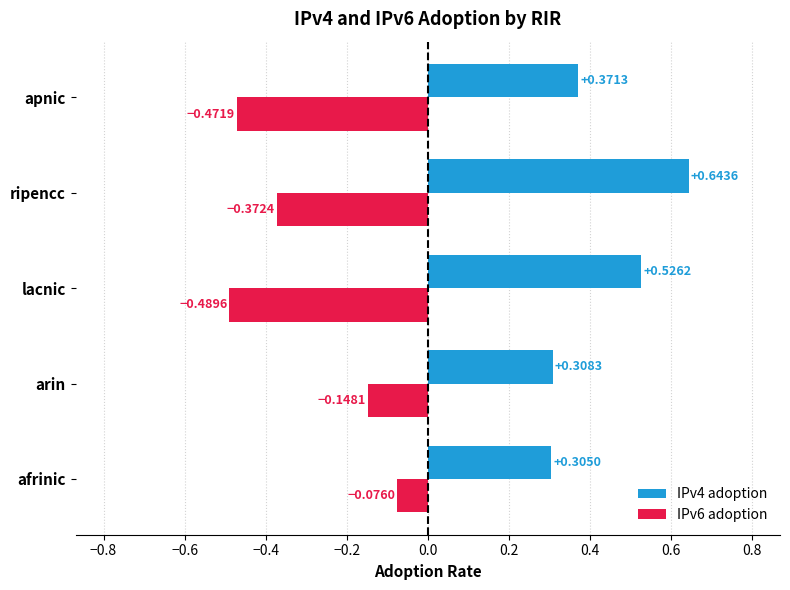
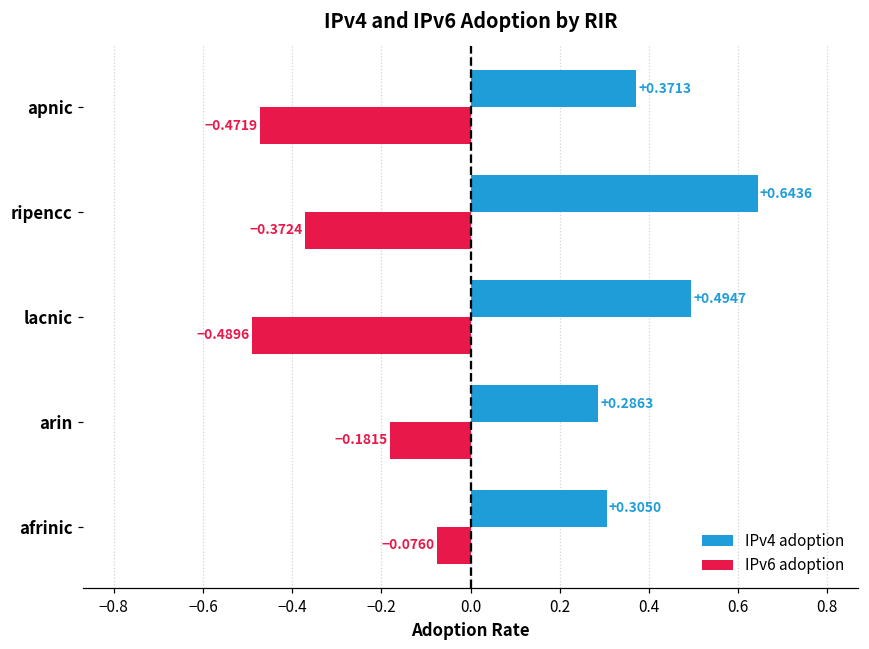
  {
    "IPv4 adoption": {
      "apnic": "+0.3713",
      "ripencc": "+0.6436",
-     "lacnic": "+0.5262",
-     "arin": "+0.3083",
+     "lacnic": "+0.4947",
+     "arin": "+0.2863",
      "afrinic": "+0.3050"
    },
    "IPv6 adoption": {
      "apnic": "-0.4719",
      "ripencc": "-0.3724",
      "lacnic": "-0.4896",
-     "arin": "-0.1481",
+     "arin": "-0.1815",
      "afrinic": "-0.0760"
    }
  }
